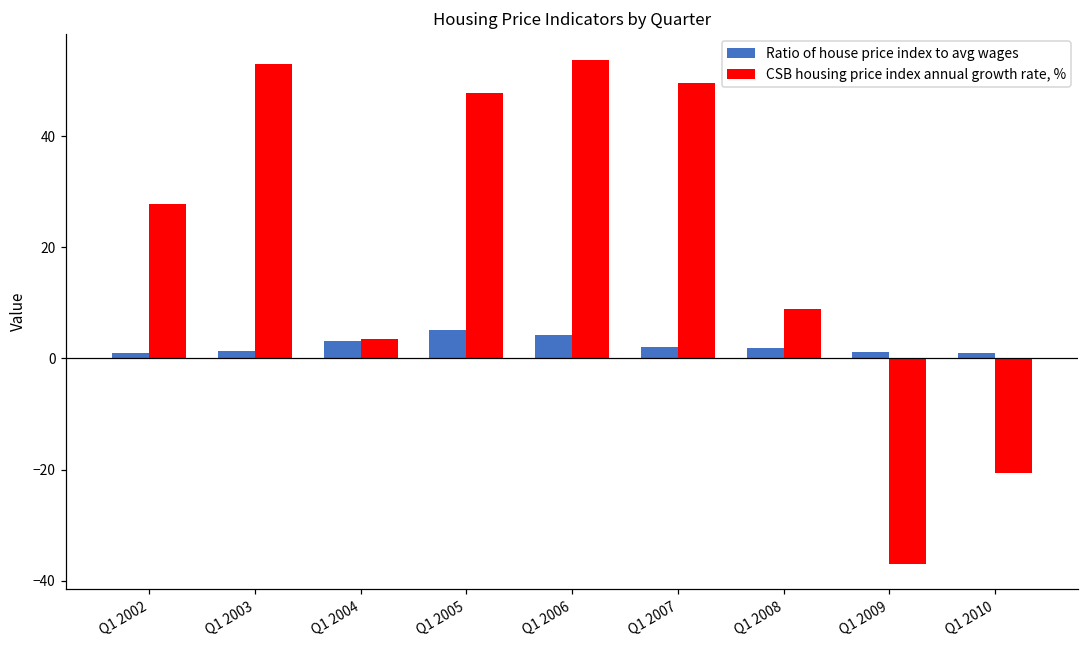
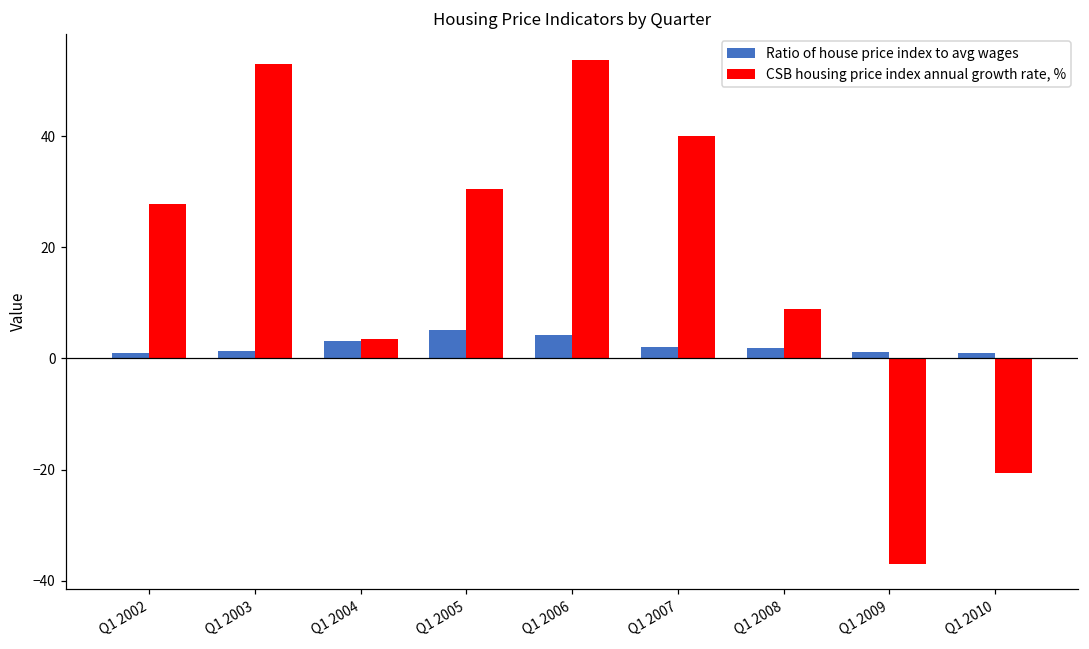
  {
    "Ratio of house price index to avg wages": {
      "Q1 2002": 1,
      "Q1 2003": 1,
      "Q1 2004": 3,
      "Q1 2005": 5,
      "Q1 2006": 4,
      "Q1 2007": 2,
      "Q1 2008": 2,
      "Q1 2009": 1,
      "Q1 2010": 1
    },
    "CSB housing price index annual growth rate, %": {
      "Q1 2002": 28,
      "Q1 2003": 53,
      "Q1 2004": 3,
-     "Q1 2005": 48,
+     "Q1 2005": 31,
      "Q1 2006": 54,
-     "Q1 2007": 50,
+     "Q1 2007": 40,
      "Q1 2008": 9,
      "Q1 2009": -37,
      "Q1 2010": -21
    }
  }
